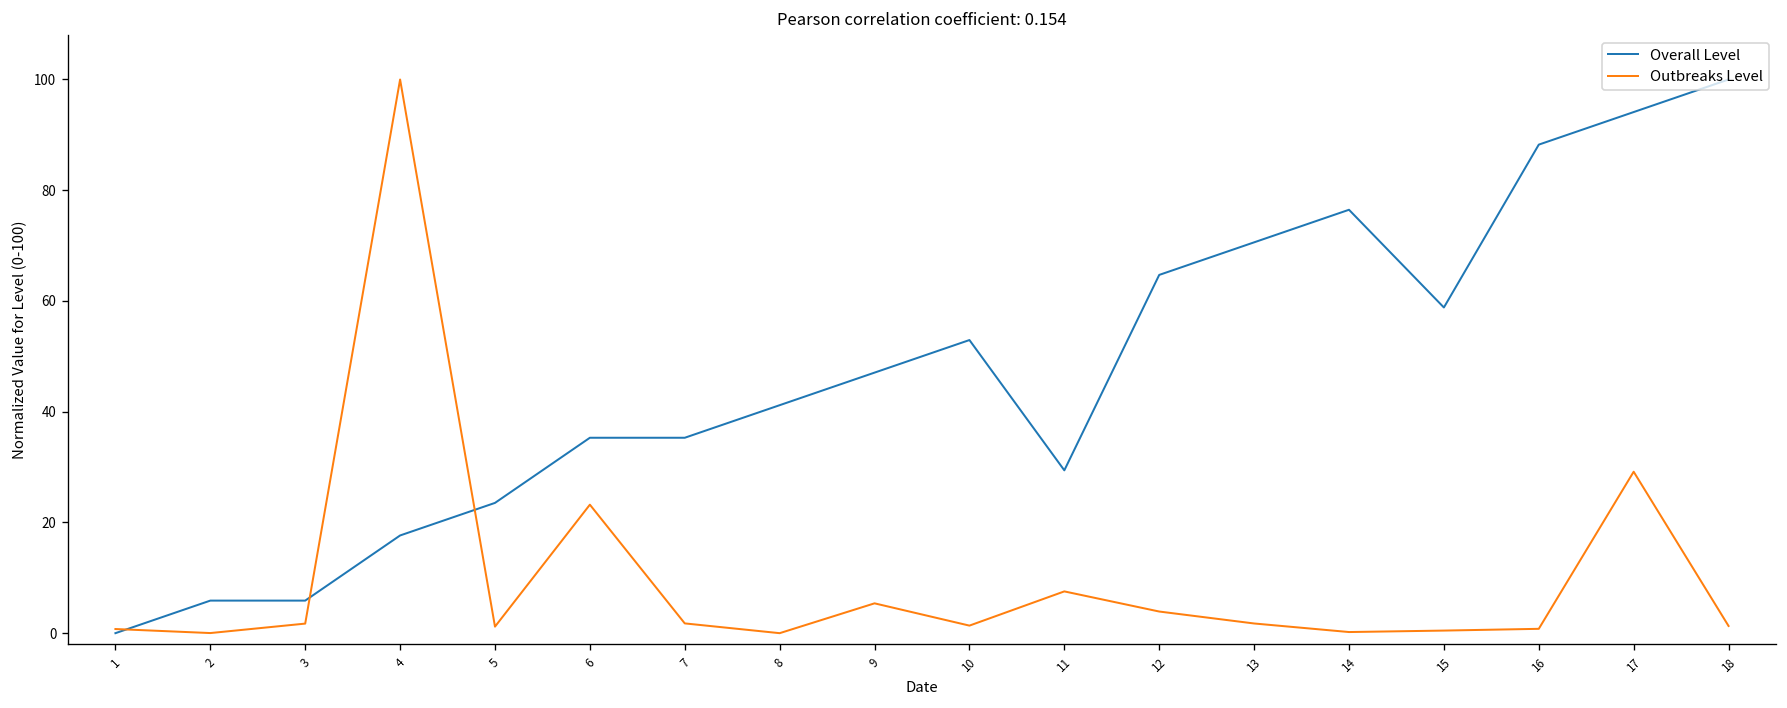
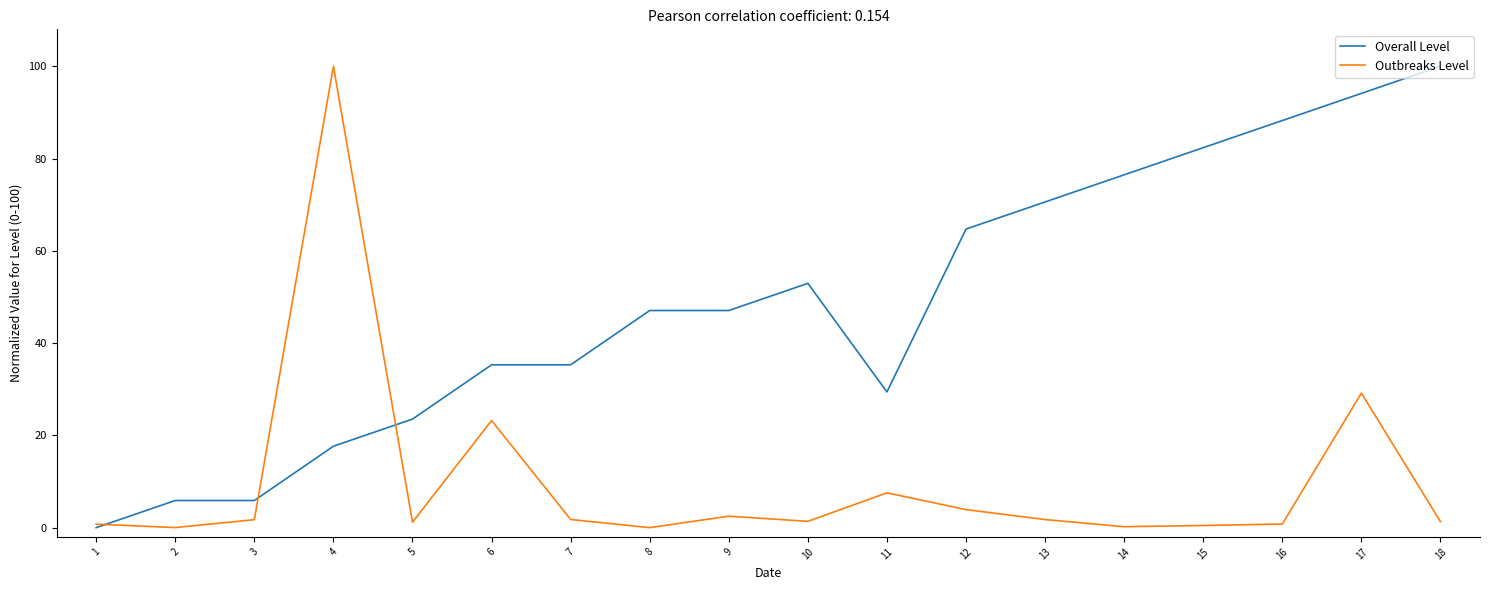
  {
    "Overall Level": {
      "1": 0,
      "2": 6,
      "3": 6,
      "4": 18,
      "5": 24,
      "6": 35,
      "7": 35,
-     "8": 41,
+     "8": 47,
      "9": 47,
      "10": 53,
      "11": 29,
      "12": 65,
      "13": 71,
      "14": 76,
-     "15": 59,
+     "15": 82,
      "16": 88,
      "17": 94
    },
    "Outbreaks Level": {
      "1": 1,
      "2": 0,
      "3": 2,
      "4": 100,
      "5": 1,
      "6": 23,
      "7": 2,
      "8": 0,
-     "9": 5,
+     "9": 2,
      "10": 1,
      "11": 8,
      "12": 4,
      "13": 2,
      "14": 0,
      "15": 0,
      "16": 1,
      "17": 29,
      "18": 1
    }
  }
